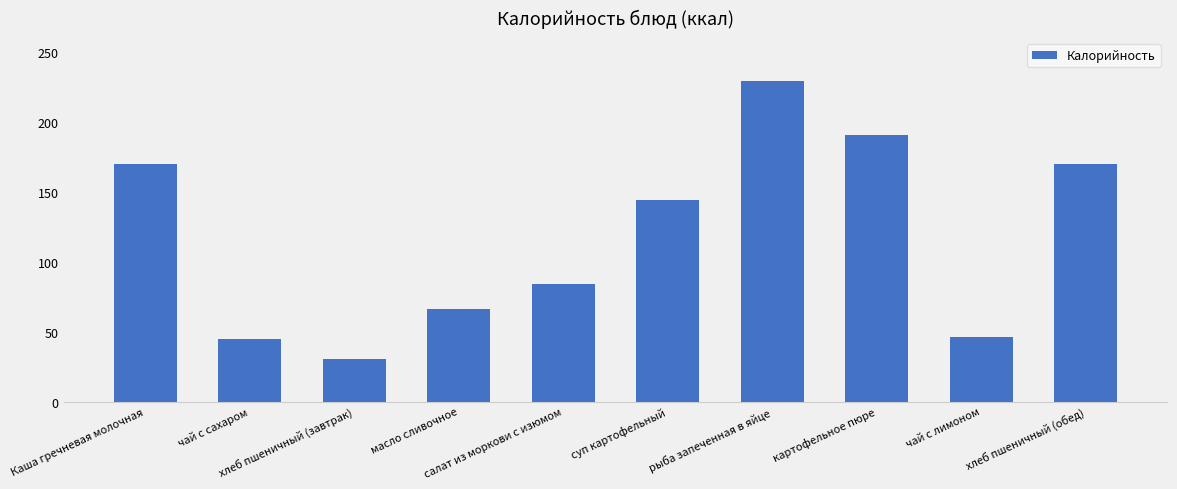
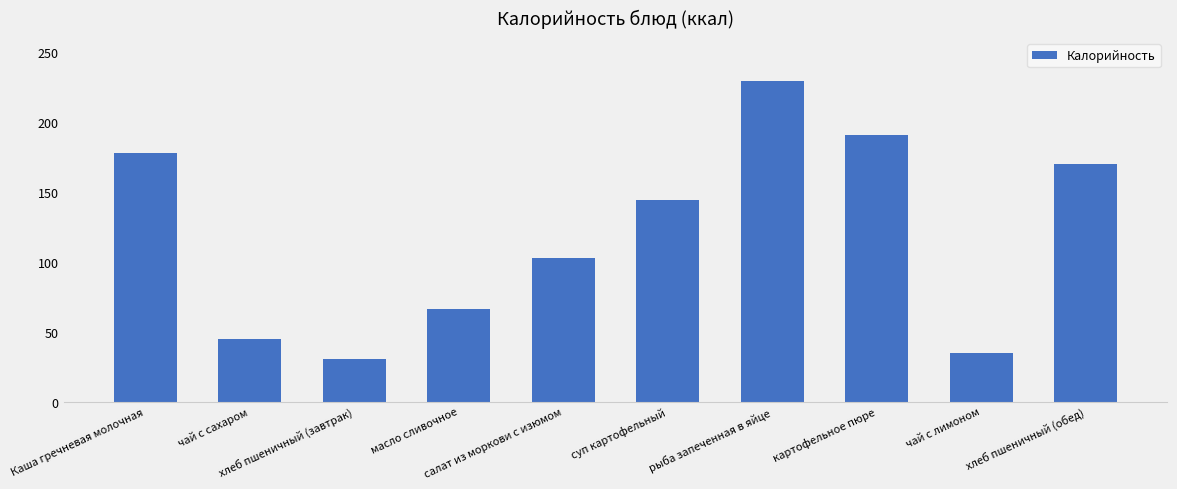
  {
-   "Каша гречневая молочная": 170,
+   "Каша гречневая молочная": 178,
    "чай с сахаром": 44,
    "хлеб пшеничный (завтрак)": 30,
    "масло сливочное": 66,
-   "салат из моркови с изюмом": 84,
+   "салат из моркови с изюмом": 103,
    "суп картофельный": 144,
    "рыба запеченная в яйце": 229,
    "картофельное пюре": 191,
-   "чай с лимоном": 46,
+   "чай с лимоном": 35,
    "хлеб пшеничный (обед)": 170
  }
